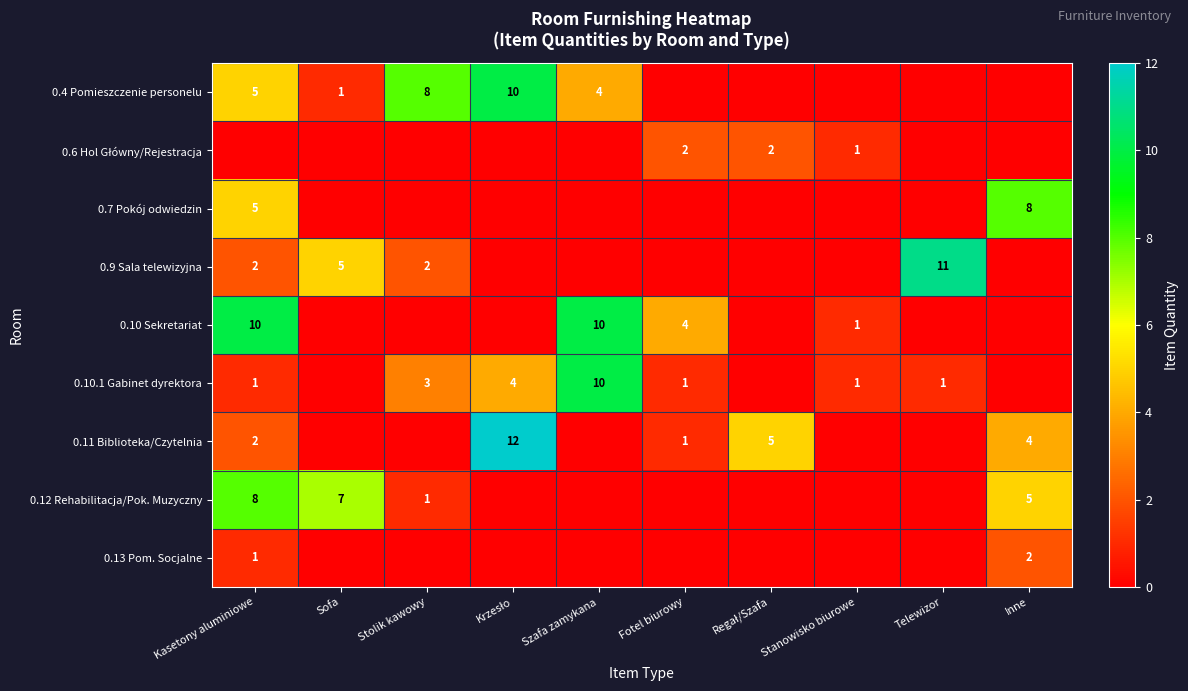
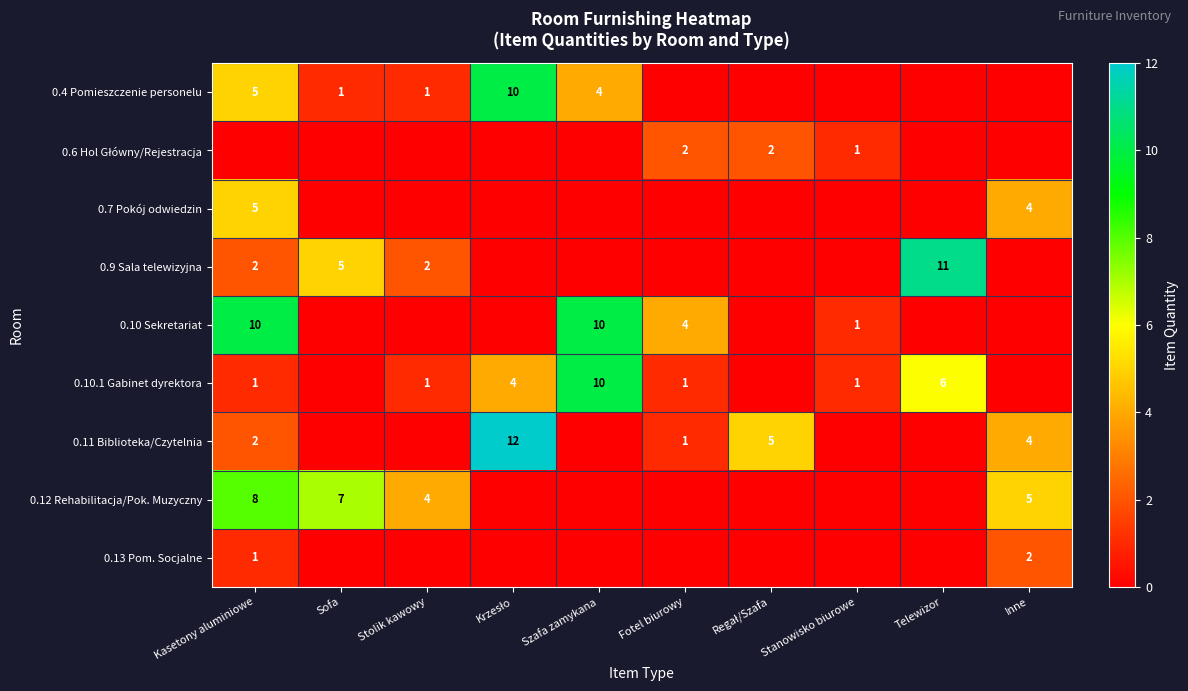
  {
    "0.4 Pomieszczenie personelu": {
      "Kasetony aluminiowe": 5,
      "Sofa": 1,
-     "Stolik kawowy": 8,
+     "Stolik kawowy": 1,
      "Krzesło": 10,
      "Szafa zamykana": 4
    },
    "0.6 Hol Główny/Rejestracja": {
      "Fotel biurowy": 2,
      "Regał/Szafa": 2,
      "Stanowisko biurowe": 1
    },
    "0.7 Pokój odwiedzin": {
      "Kasetony aluminiowe": 5,
-     "Inne": 8
+     "Inne": 4
    },
    "0.9 Sala telewizyjna": {
      "Kasetony aluminiowe": 2,
      "Sofa": 5,
      "Stolik kawowy": 2,
      "Telewizor": 11
    },
    "0.10 Sekretariat": {
      "Kasetony aluminiowe": 10,
      "Szafa zamykana": 10,
      "Fotel biurowy": 4,
      "Stanowisko biurowe": 1
    },
    "0.10.1 Gabinet dyrektora": {
      "Kasetony aluminiowe": 1,
-     "Stolik kawowy": 3,
+     "Stolik kawowy": 1,
      "Krzesło": 4,
      "Szafa zamykana": 10,
      "Fotel biurowy": 1,
      "Stanowisko biurowe": 1,
-     "Telewizor": 1
+     "Telewizor": 6
    },
    "0.11 Biblioteka/Czytelnia": {
      "Kasetony aluminiowe": 2,
      "Krzesło": 12,
      "Fotel biurowy": 1,
      "Regał/Szafa": 5,
      "Inne": 4
    },
    "0.12 Rehabilitacja/Pok. Muzyczny": {
      "Kasetony aluminiowe": 8,
      "Sofa": 7,
-     "Stolik kawowy": 1,
+     "Stolik kawowy": 4,
      "Inne": 5
    },
    "0.13 Pom. Socjalne": {
      "Kasetony aluminiowe": 1,
      "Inne": 2
    }
  }
